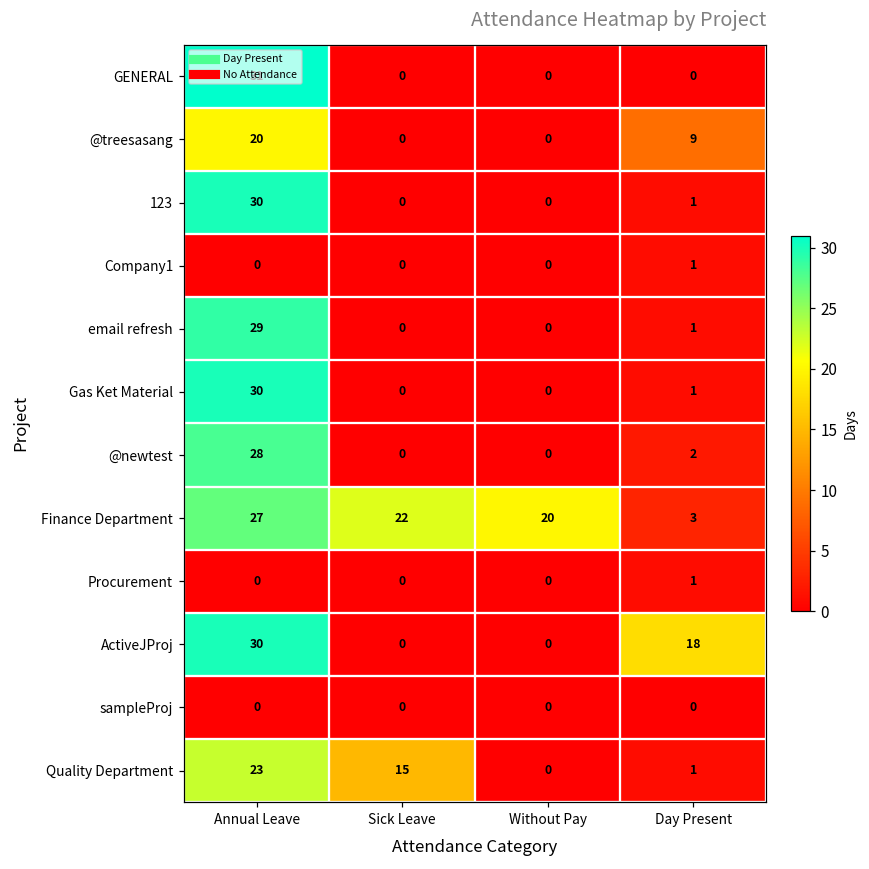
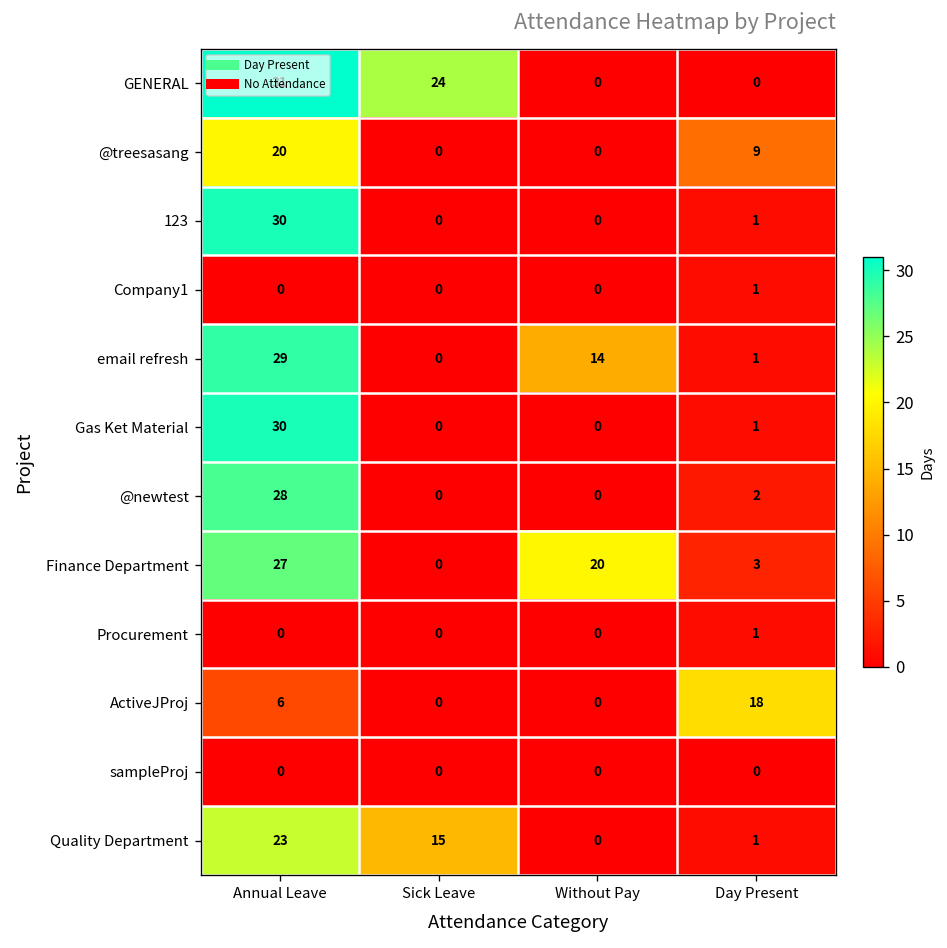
  {
    "GENERAL": {
-     "Sick Leave": 0,
+     "Sick Leave": 24,
      "Without Pay": 0,
      "Day Present": 0
    },
    "@treesasang": {
      "Annual Leave": 20,
      "Sick Leave": 0,
      "Without Pay": 0,
      "Day Present": 9
    },
    "123": {
      "Annual Leave": 30,
      "Sick Leave": 0,
      "Without Pay": 0,
      "Day Present": 1
    },
    "Company1": {
      "Annual Leave": 0,
      "Sick Leave": 0,
      "Without Pay": 0,
      "Day Present": 1
    },
    "email refresh": {
      "Annual Leave": 29,
      "Sick Leave": 0,
-     "Without Pay": 0,
+     "Without Pay": 14,
      "Day Present": 1
    },
    "Gas Ket Material": {
      "Annual Leave": 30,
      "Sick Leave": 0,
      "Without Pay": 0,
      "Day Present": 1
    },
    "@newtest": {
      "Annual Leave": 28,
      "Sick Leave": 0,
      "Without Pay": 0,
      "Day Present": 2
    },
    "Finance Department": {
      "Annual Leave": 27,
-     "Sick Leave": 22,
+     "Sick Leave": 0,
      "Without Pay": 20,
      "Day Present": 3
    },
    "Procurement": {
      "Annual Leave": 0,
      "Sick Leave": 0,
      "Without Pay": 0,
      "Day Present": 1
    },
    "ActiveJProj": {
-     "Annual Leave": 30,
+     "Annual Leave": 6,
      "Sick Leave": 0,
      "Without Pay": 0,
      "Day Present": 18
    },
    "sampleProj": {
      "Annual Leave": 0,
      "Sick Leave": 0,
      "Without Pay": 0,
      "Day Present": 0
    },
    "Quality Department": {
      "Annual Leave": 23,
      "Sick Leave": 15,
      "Without Pay": 0,
      "Day Present": 1
    }
  }
